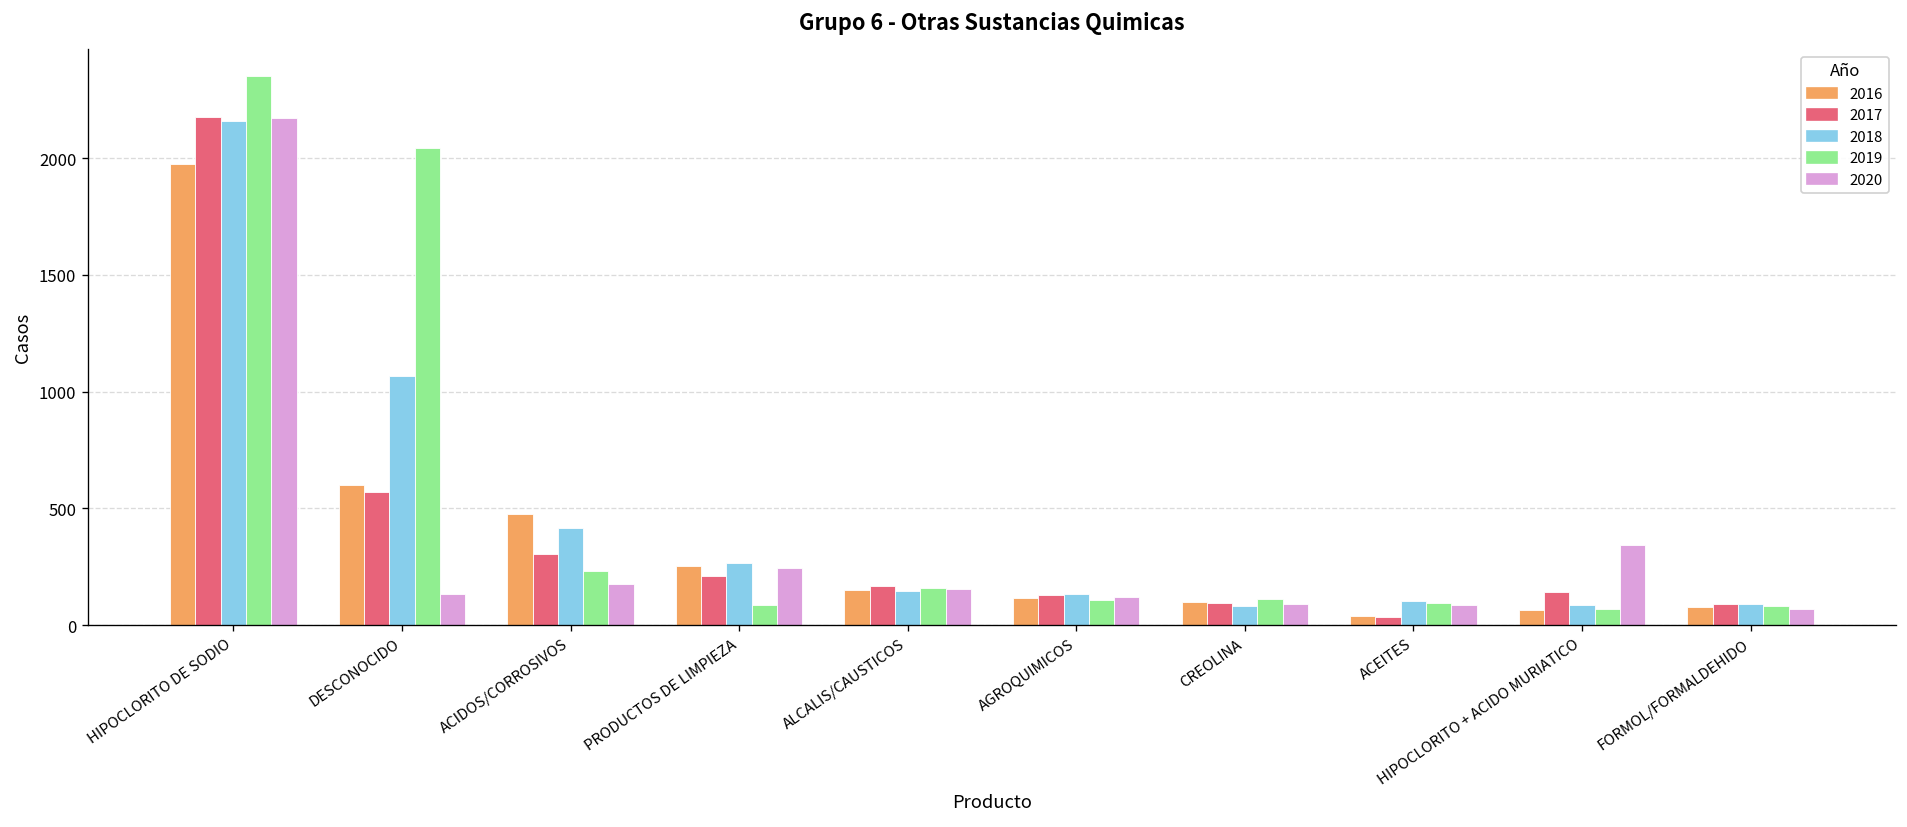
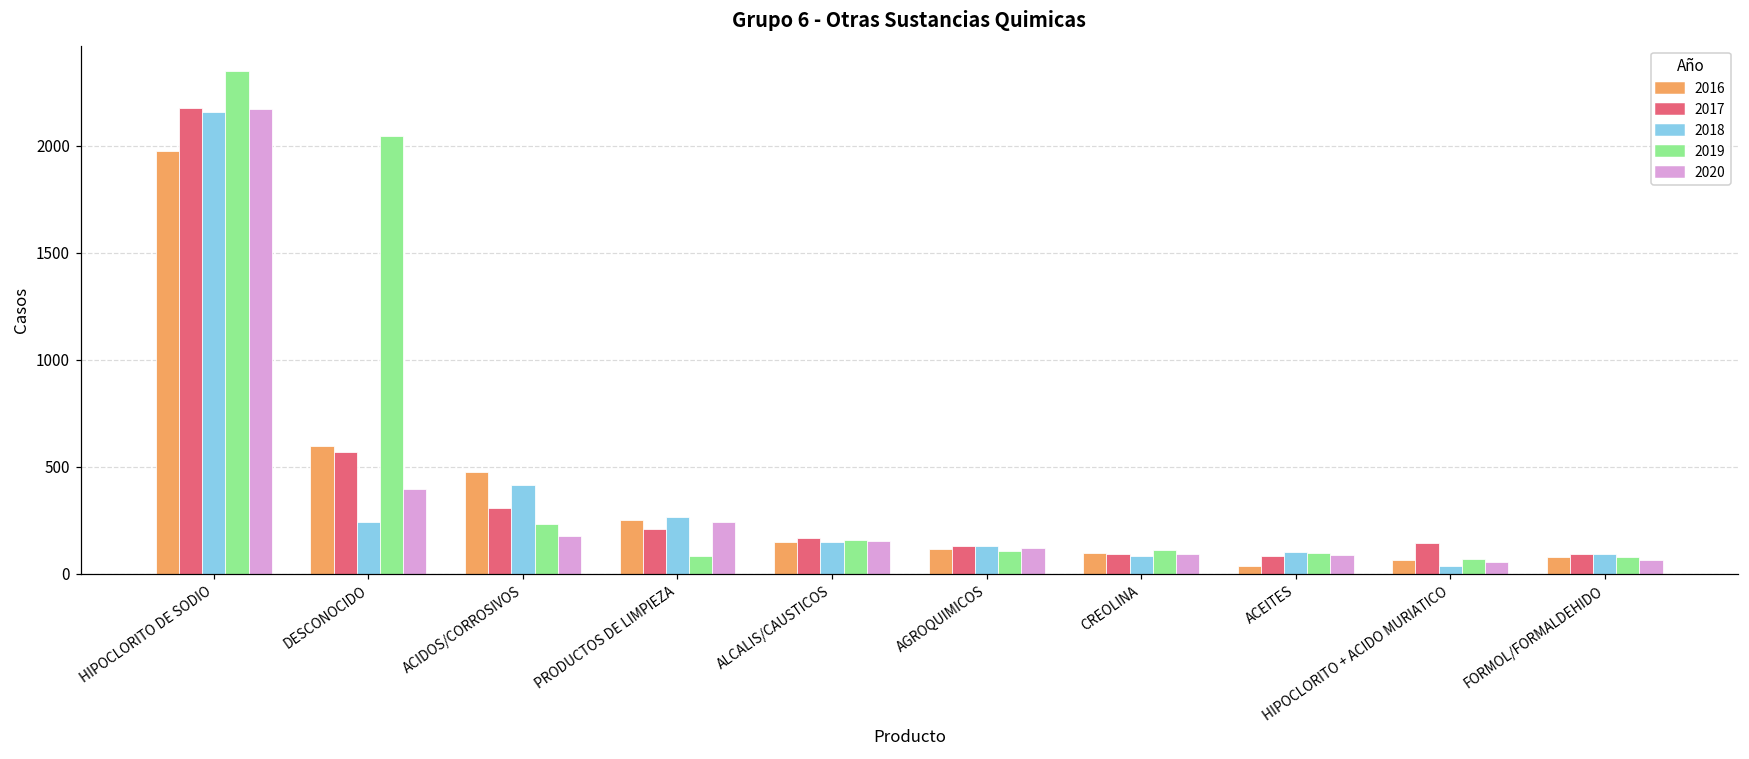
  {
    "2016": {
      "HIPOCLORITO DE SODIO": 1980,
      "DESCONOCIDO": 600,
      "ACIDOS/CORROSIVOS": 480,
      "PRODUCTOS DE LIMPIEZA": 250,
      "ALCALIS/CAUSTICOS": 150,
      "AGROQUIMICOS": 120,
      "CREOLINA": 100,
      "ACEITES": 40,
      "HIPOCLORITO + ACIDO MURIATICO": 70,
      "FORMOL/FORMALDEHIDO": 80
    },
    "2017": {
      "HIPOCLORITO DE SODIO": 2180,
      "DESCONOCIDO": 570,
      "ACIDOS/CORROSIVOS": 310,
      "PRODUCTOS DE LIMPIEZA": 210,
      "ALCALIS/CAUSTICOS": 170,
      "AGROQUIMICOS": 130,
      "CREOLINA": 90,
-     "ACEITES": 30,
+     "ACEITES": 80,
      "HIPOCLORITO + ACIDO MURIATICO": 140,
      "FORMOL/FORMALDEHIDO": 90
    },
    "2018": {
      "HIPOCLORITO DE SODIO": 2160,
-     "DESCONOCIDO": 1070,
+     "DESCONOCIDO": 240,
      "ACIDOS/CORROSIVOS": 420,
      "PRODUCTOS DE LIMPIEZA": 270,
      "ALCALIS/CAUSTICOS": 150,
      "AGROQUIMICOS": 130,
      "CREOLINA": 80,
      "ACEITES": 100,
-     "HIPOCLORITO + ACIDO MURIATICO": 90,
+     "HIPOCLORITO + ACIDO MURIATICO": 40,
      "FORMOL/FORMALDEHIDO": 90
    },
    "2019": {
      "HIPOCLORITO DE SODIO": 2350,
      "DESCONOCIDO": 2040,
      "ACIDOS/CORROSIVOS": 230,
      "PRODUCTOS DE LIMPIEZA": 80,
      "ALCALIS/CAUSTICOS": 160,
      "AGROQUIMICOS": 110,
      "CREOLINA": 110,
      "ACEITES": 100,
      "HIPOCLORITO + ACIDO MURIATICO": 70,
      "FORMOL/FORMALDEHIDO": 80
    },
    "2020": {
      "HIPOCLORITO DE SODIO": 2170,
-     "DESCONOCIDO": 130,
+     "DESCONOCIDO": 400,
      "ACIDOS/CORROSIVOS": 180,
      "PRODUCTOS DE LIMPIEZA": 240,
      "ALCALIS/CAUSTICOS": 160,
      "AGROQUIMICOS": 120,
      "CREOLINA": 90,
      "ACEITES": 90,
-     "HIPOCLORITO + ACIDO MURIATICO": 350,
+     "HIPOCLORITO + ACIDO MURIATICO": 60,
      "FORMOL/FORMALDEHIDO": 70
    }
  }
